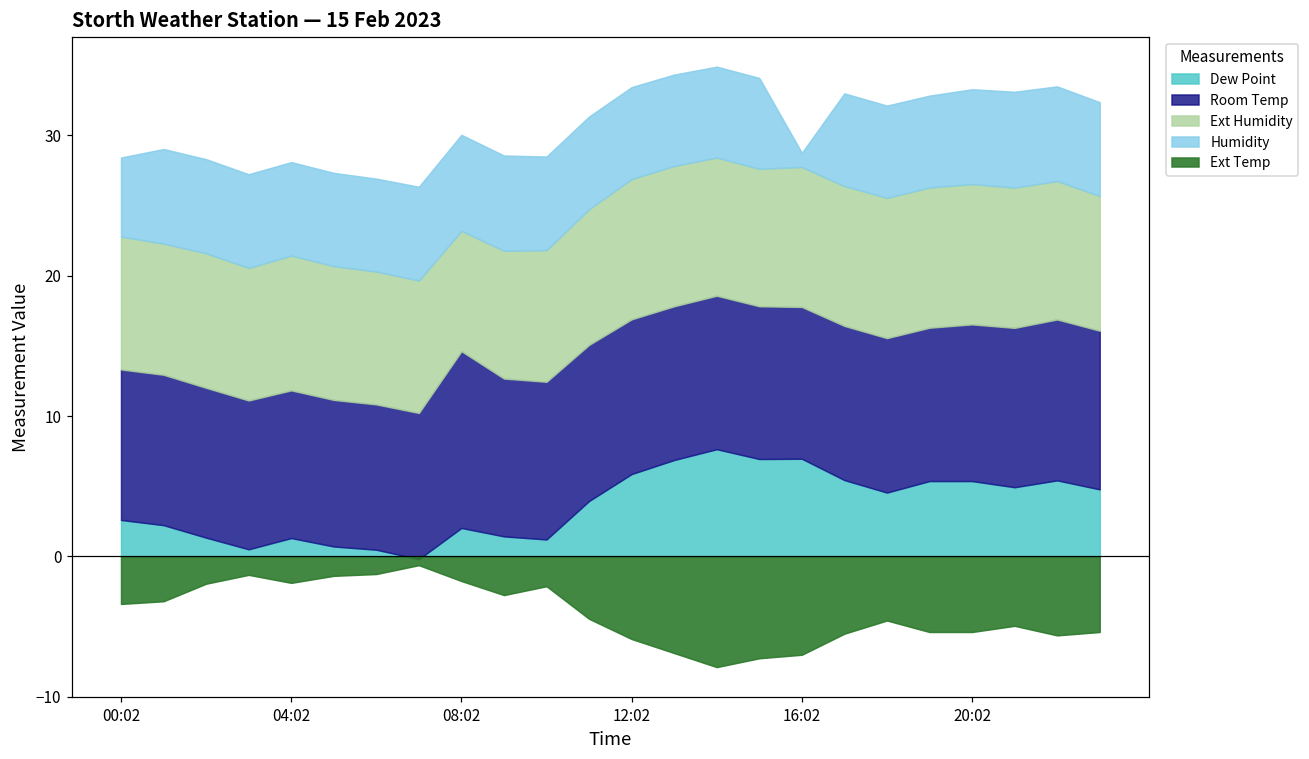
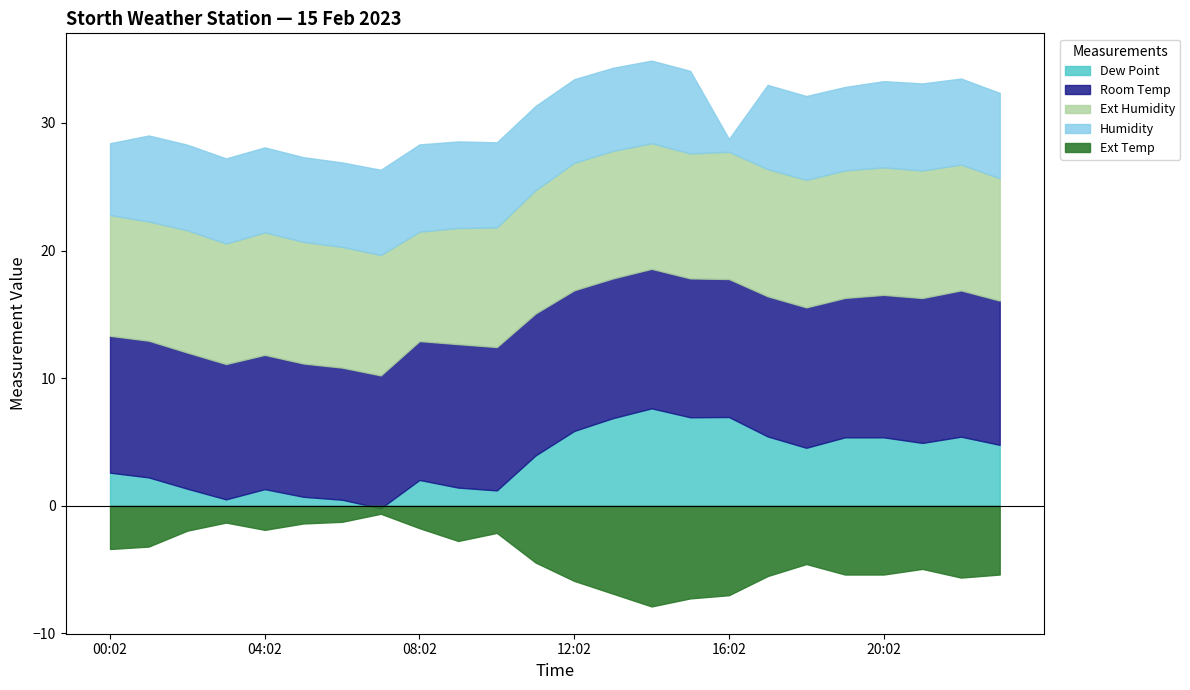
  {
    "Dew Point": {
      "00:02": 2.6,
      "04:02": 1.3,
      "08:02": 2.0,
      "12:02": 5.9,
      "16:02": 7.0,
      "20:02": 5.4
    },
    "Room Temp": {
      "00:02": 10.7,
      "04:02": 10.5,
-     "08:02": 12.6,
+     "08:02": 10.9,
      "12:02": 11.0,
      "16:02": 10.8,
      "20:02": 11.2
    },
    "Ext Humidity": {
      "00:02": 9.5,
      "04:02": 9.6,
      "08:02": 8.6,
      "12:02": 10.0,
      "16:02": 10.0,
      "20:02": 10.0
    },
    "Humidity": {
      "00:02": 5.6,
      "04:02": 6.7,
      "08:02": 6.8,
      "12:02": 6.5,
      "16:02": 1.0,
      "20:02": 6.8
    }
  }
